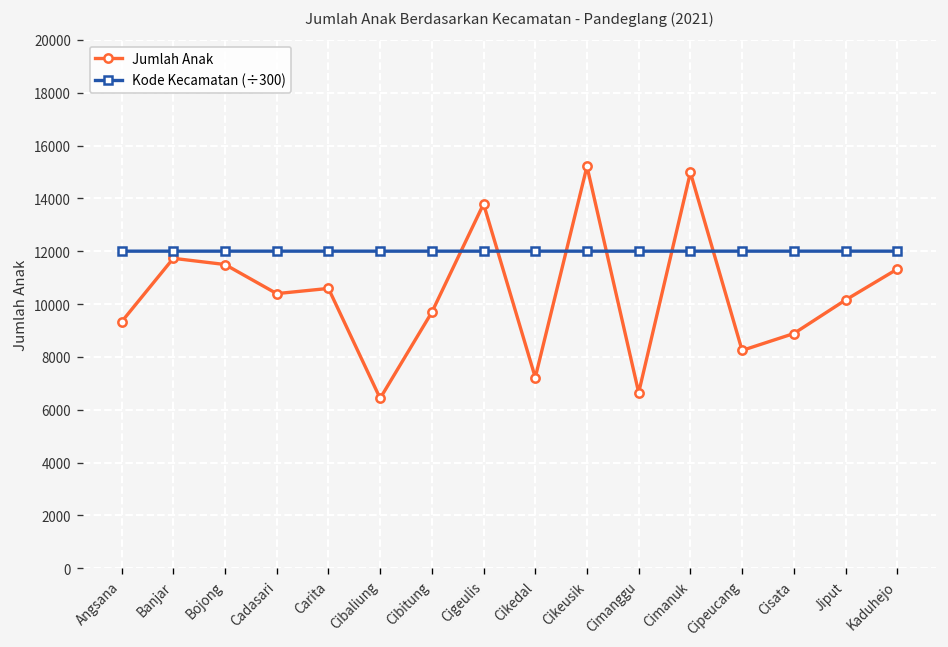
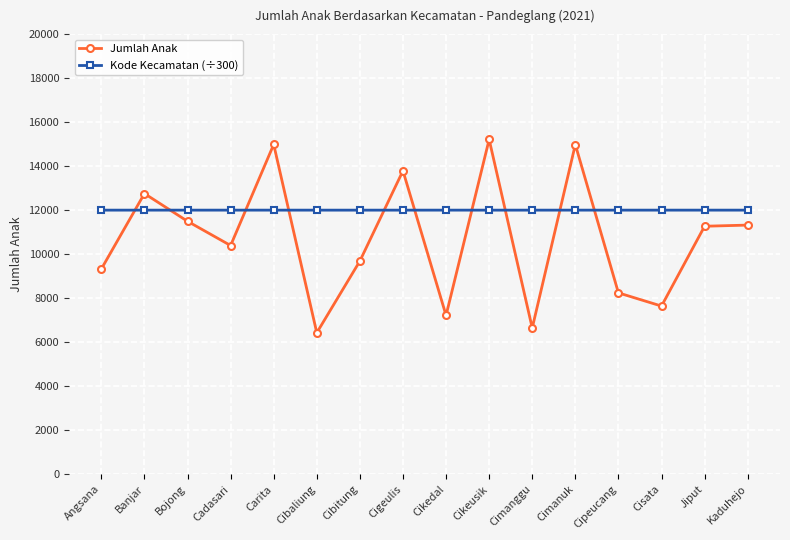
  {
    "Jumlah Anak": {
      "Angsana": 9300,
-     "Banjar": 11700,
+     "Banjar": 12800,
      "Bojong": 11500,
      "Cadasari": 10400,
-     "Carita": 10600,
+     "Carita": 15000,
      "Cibaliung": 6400,
      "Cibitung": 9700,
      "Cigeulis": 13800,
      "Cikedal": 7200,
      "Cikeusik": 15200,
      "Cimanggu": 6600,
      "Cimanuk": 15000,
      "Cipeucang": 8200,
-     "Cisata": 8900,
-     "Jiput": 10200,
+     "Cisata": 7600,
+     "Jiput": 11300,
      "Kaduhejo": 11300
    },
    "Kode Kecamatan (÷300)": {
      "Angsana": 12000,
      "Banjar": 12000,
      "Bojong": 12000,
      "Cadasari": 12000,
      "Carita": 12000,
      "Cibaliung": 12000,
      "Cibitung": 12000,
      "Cigeulis": 12000,
      "Cikedal": 12000,
      "Cikeusik": 12000,
      "Cimanggu": 12000,
      "Cimanuk": 12000,
      "Cipeucang": 12000,
      "Cisata": 12000,
      "Jiput": 12000,
      "Kaduhejo": 12000
    }
  }
